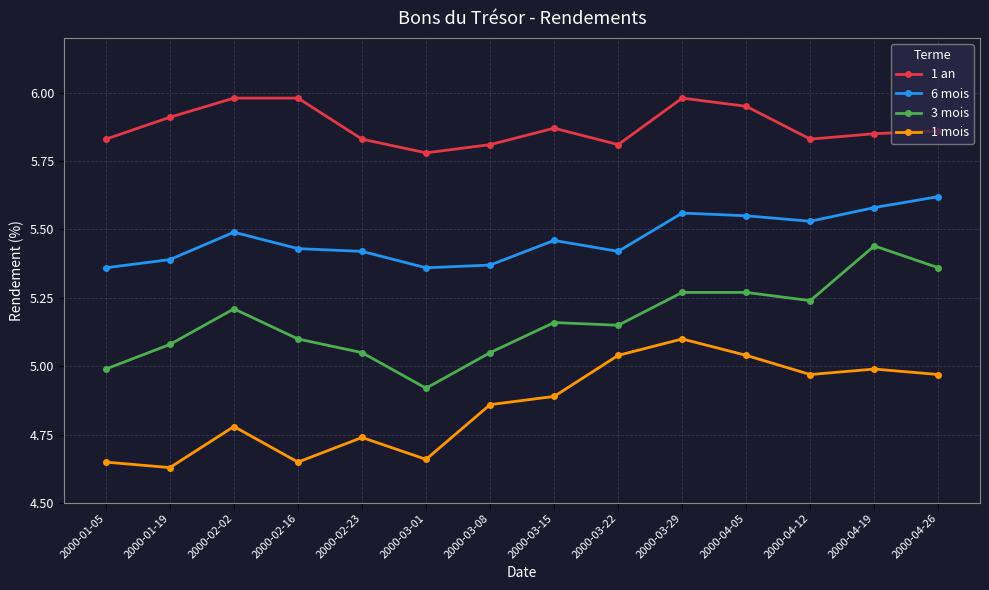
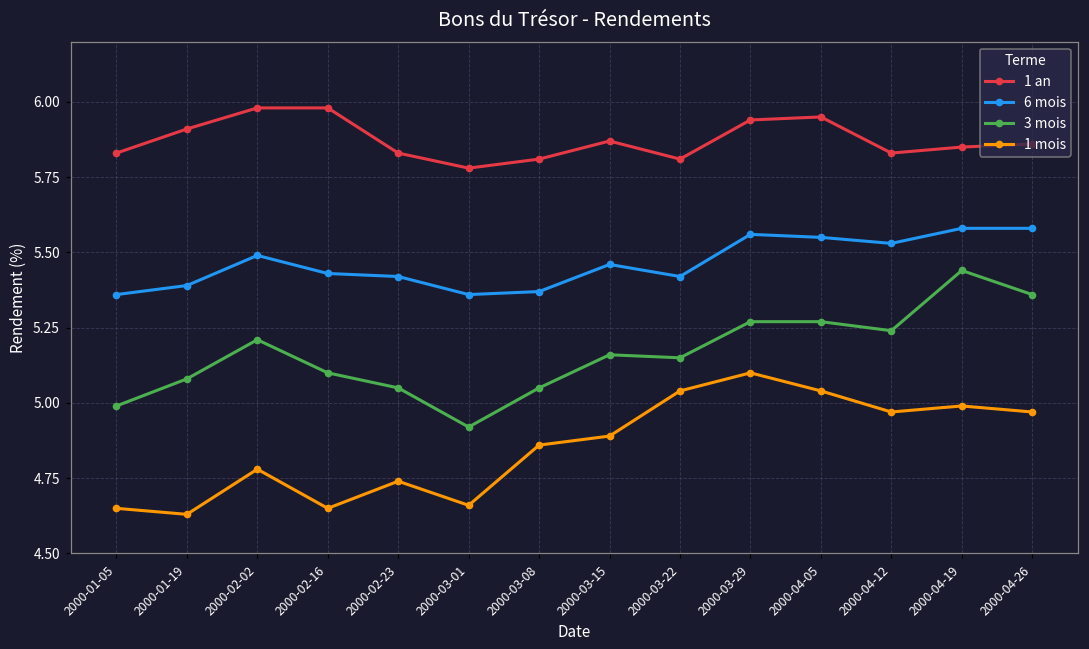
  {
    "1 an": {
      "2000-01-05": 5.83,
      "2000-01-19": 5.91,
      "2000-02-02": 5.98,
      "2000-02-16": 5.98,
      "2000-02-23": 5.83,
      "2000-03-01": 5.78,
      "2000-03-08": 5.81,
      "2000-03-15": 5.87,
      "2000-03-22": 5.81,
-     "2000-03-29": 5.98,
+     "2000-03-29": 5.94,
      "2000-04-05": 5.95,
      "2000-04-12": 5.83,
      "2000-04-19": 5.85
    },
    "6 mois": {
      "2000-01-05": 5.36,
      "2000-01-19": 5.39,
      "2000-02-02": 5.49,
      "2000-02-16": 5.43,
      "2000-02-23": 5.42,
      "2000-03-01": 5.36,
      "2000-03-08": 5.37,
      "2000-03-15": 5.46,
      "2000-03-22": 5.42,
      "2000-03-29": 5.56,
      "2000-04-05": 5.55,
      "2000-04-12": 5.53,
      "2000-04-19": 5.58,
-     "2000-04-26": 5.62
+     "2000-04-26": 5.58
    },
    "3 mois": {
      "2000-01-05": 4.99,
      "2000-01-19": 5.08,
      "2000-02-02": 5.21,
      "2000-02-16": 5.10,
      "2000-02-23": 5.05,
      "2000-03-01": 4.92,
      "2000-03-08": 5.05,
      "2000-03-15": 5.16,
      "2000-03-22": 5.15,
      "2000-03-29": 5.27,
      "2000-04-05": 5.27,
      "2000-04-12": 5.24,
      "2000-04-19": 5.44,
      "2000-04-26": 5.36
    },
    "1 mois": {
      "2000-01-05": 4.65,
      "2000-01-19": 4.63,
      "2000-02-02": 4.78,
      "2000-02-16": 4.65,
      "2000-02-23": 4.74,
      "2000-03-01": 4.66,
      "2000-03-08": 4.86,
      "2000-03-15": 4.89,
      "2000-03-22": 5.04,
      "2000-03-29": 5.10,
      "2000-04-05": 5.04,
      "2000-04-12": 4.97,
      "2000-04-19": 4.99,
      "2000-04-26": 4.97
    }
  }
